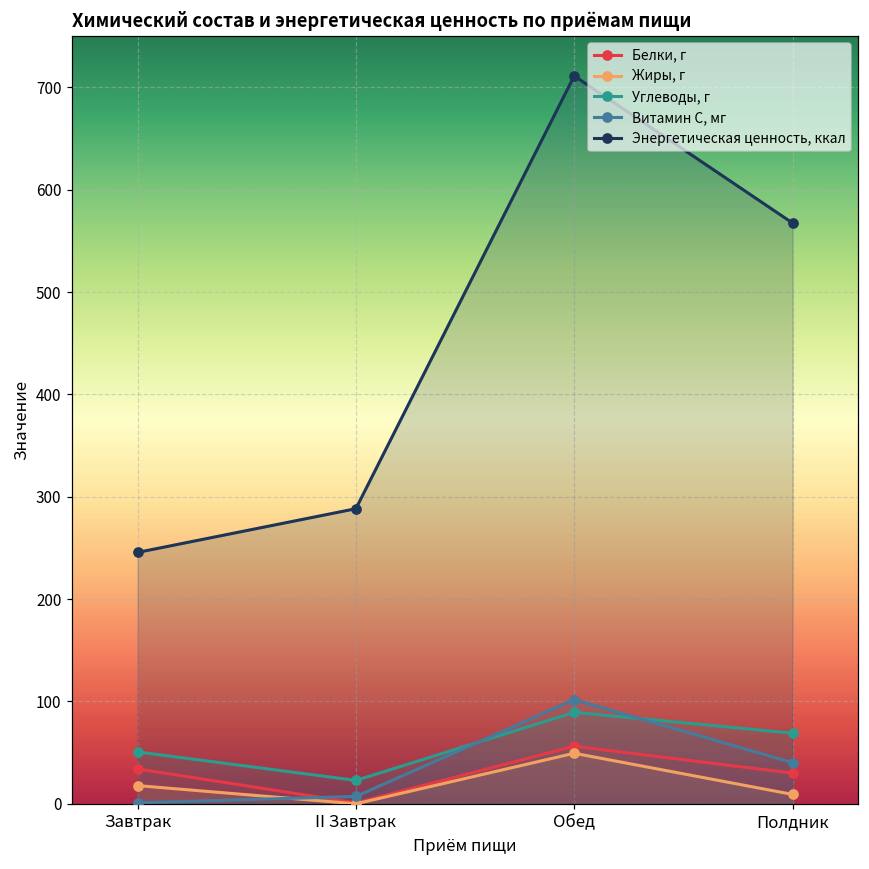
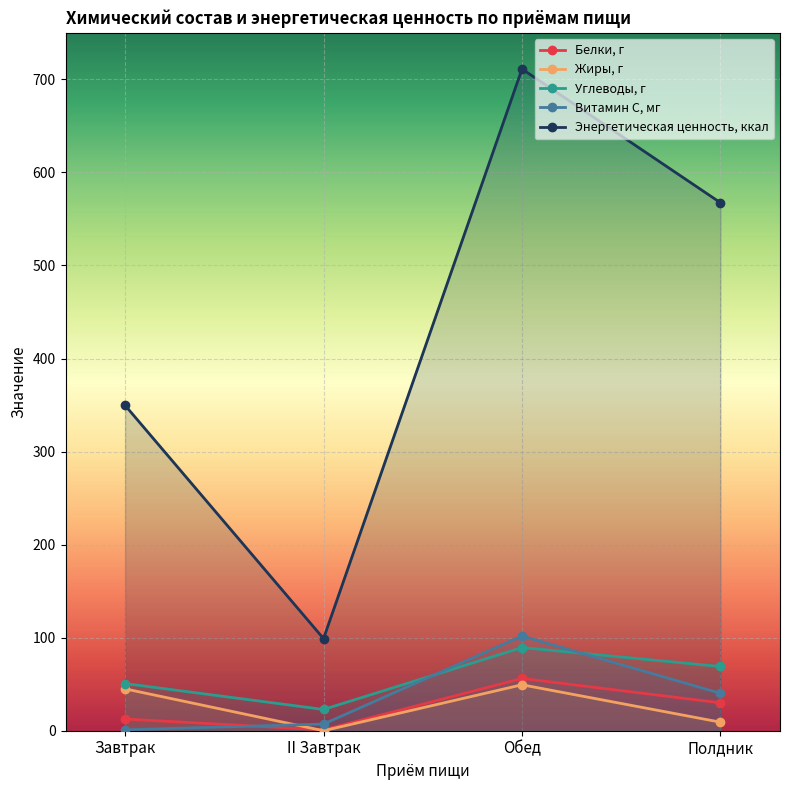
  {
    "Белки, г": {
-     "Завтрак": 30,
+     "Завтрак": 10,
      "Обед": 60,
      "Полдник": 30
    },
    "Жиры, г": {
-     "Завтрак": 20,
+     "Завтрак": 40,
      "Обед": 50,
      "Полдник": 10
    },
    "Энергетическая ценность, ккал": {
-     "Завтрак": 250,
-     "II Завтрак": 290,
+     "Завтрак": 350,
+     "II Завтрак": 100,
      "Обед": 710,
      "Полдник": 570
    }
  }
